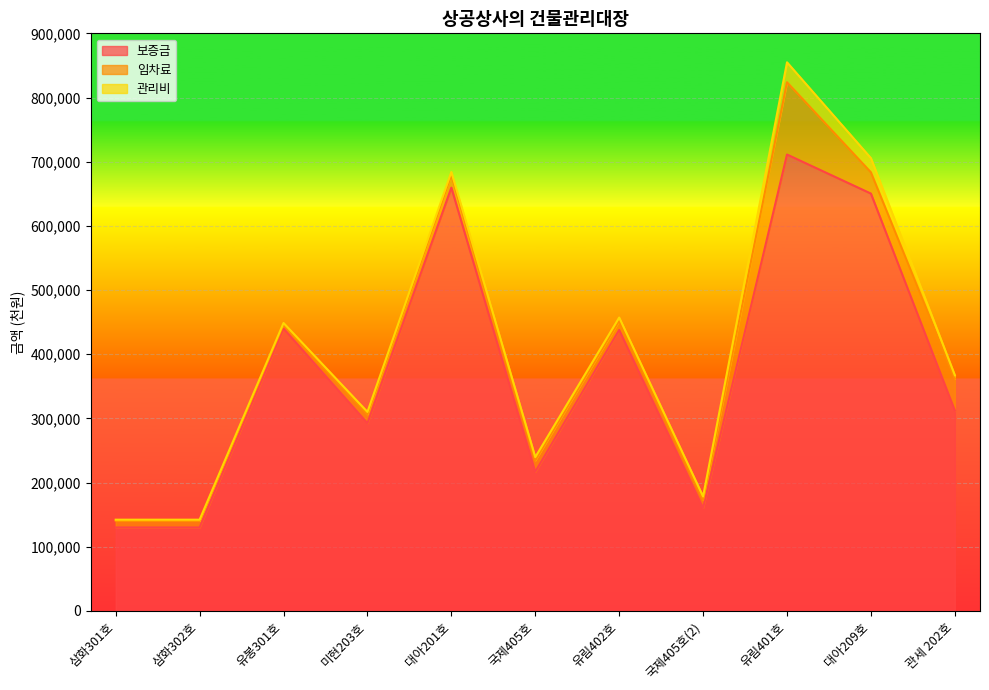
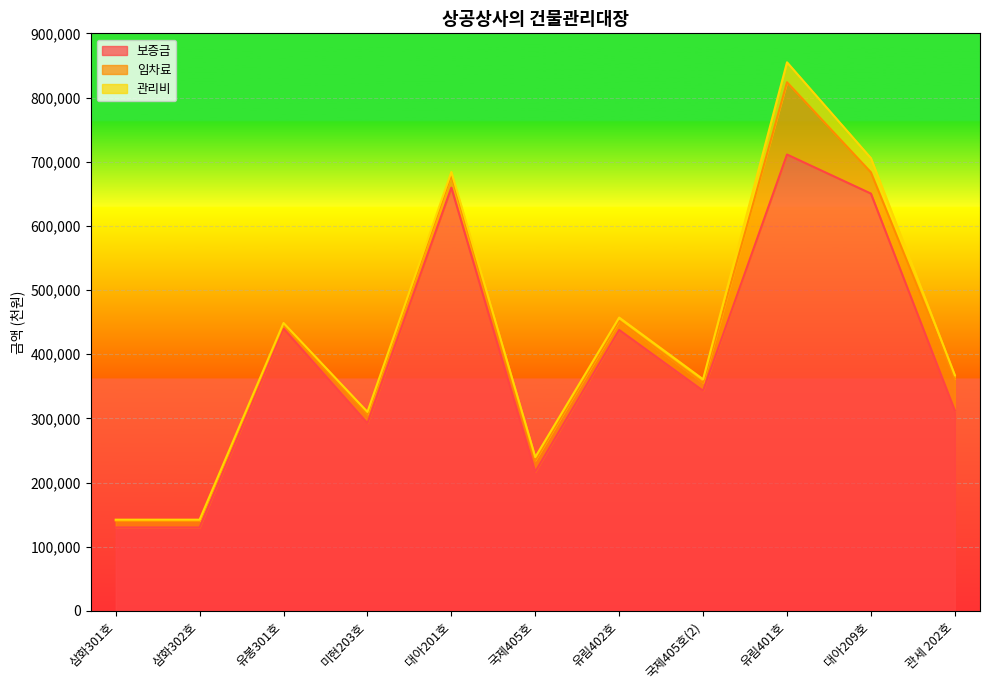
  {
    "보증금": {
      "삼화301호": "130,000",
      "삼화302호": "130,000",
      "유봉301호": "440,000",
      "미현203호": "290,000",
      "대아201호": "660,000",
      "국제405호": "220,000",
      "유림402호": "440,000",
-     "국제405호(2)": "160,000",
+     "국제405호(2)": "340,000",
      "유림401호": "710,000",
      "대아209호": "650,000",
      "관세 202호": "310,000"
    },
    "임차료": {
      "대아201호": "20,000",
      "국제405호": "20,000",
      "유림402호": "10,000",
      "국제405호(2)": "10,000",
      "유림401호": "110,000",
      "대아209호": "30,000",
      "관세 202호": "50,000"
    },
    "관리비": {
      "대아201호": "0",
      "국제405호": "0",
      "유림402호": "10,000",
      "국제405호(2)": "10,000",
      "유림401호": "30,000",
      "대아209호": "20,000",
      "관세 202호": "10,000"
    }
  }
